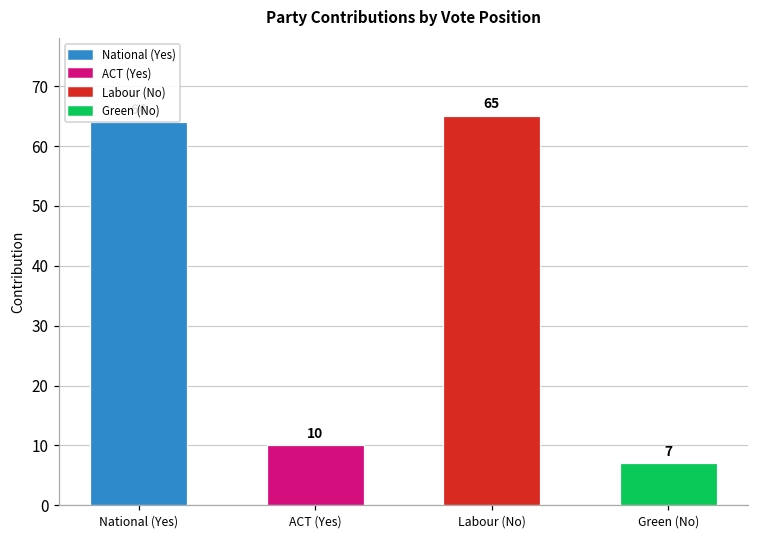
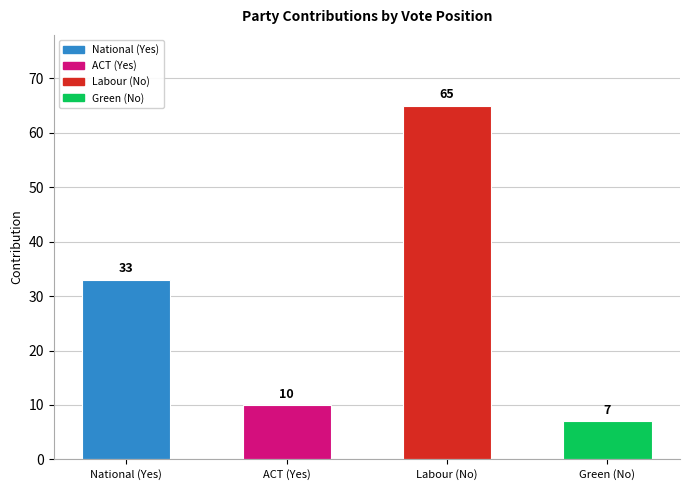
  {
-   "National (Yes)": 64
+   "National (Yes)": 33
  }
